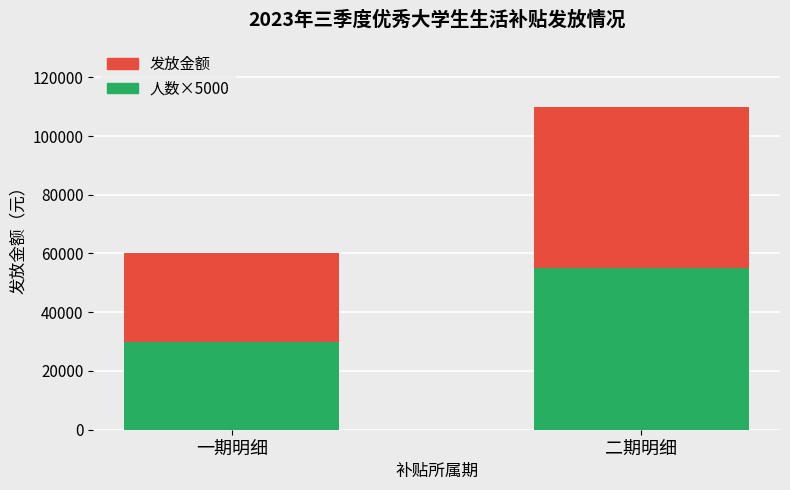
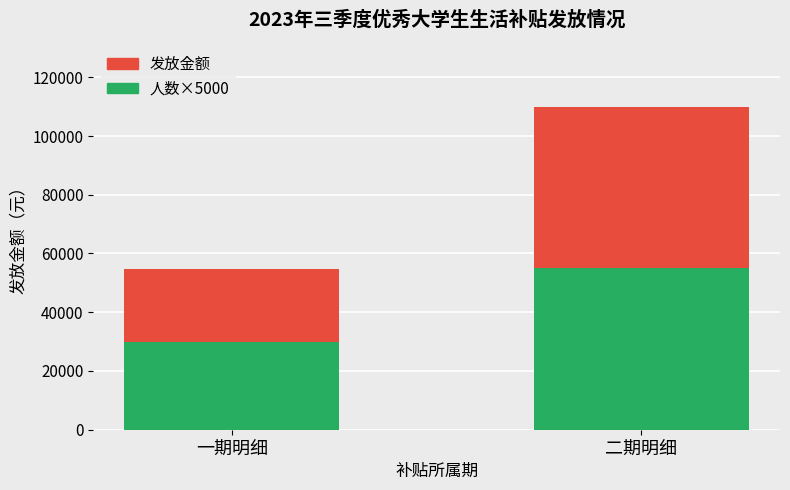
  {
    "发放金额": {
-     "一期明细": 60000,
+     "一期明细": 55000,
      "二期明细": 110000
    }
  }
